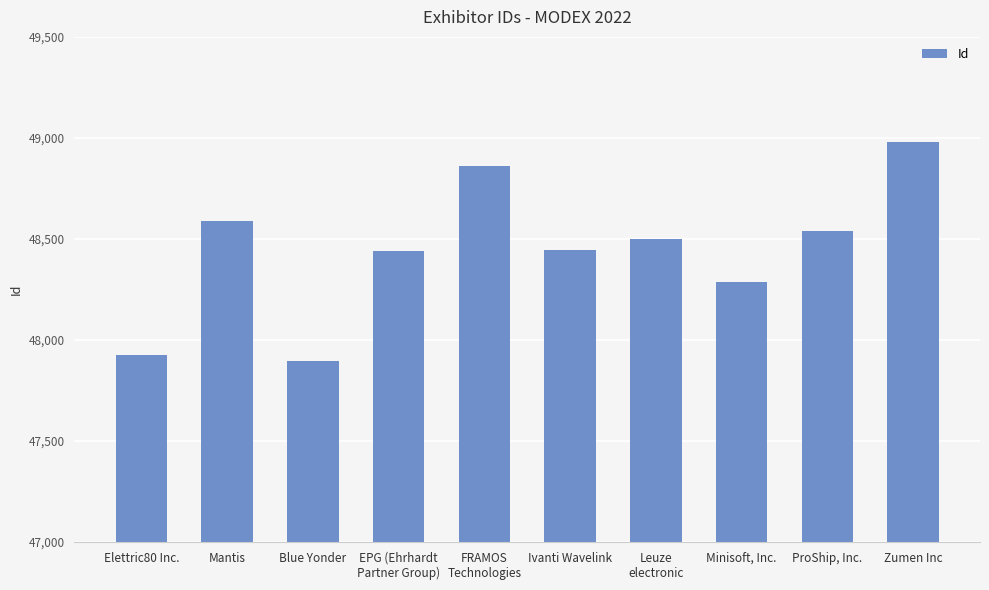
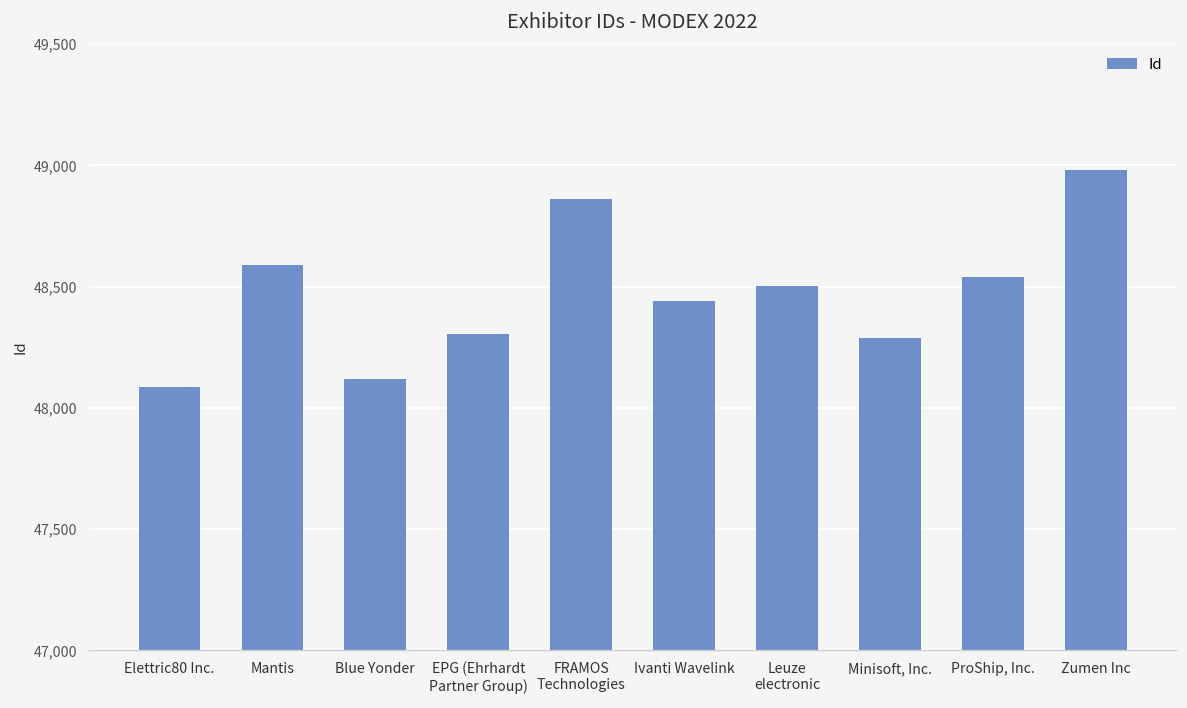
  {
-   "Elettric80 Inc.": "47,930",
+   "Elettric80 Inc.": "48,090",
    "Mantis": "48,590",
-   "Blue Yonder": "47,900",
-   "EPG (Ehrhardt Partner Group)": "48,440",
+   "Blue Yonder": "48,120",
+   "EPG (Ehrhardt Partner Group)": "48,300",
    "FRAMOS Technologies": "48,860",
    "Ivanti Wavelink": "48,440",
    "Leuze electronic": "48,500",
    "Minisoft, Inc.": "48,290",
    "ProShip, Inc.": "48,540",
    "Zumen Inc": "48,980"
  }
